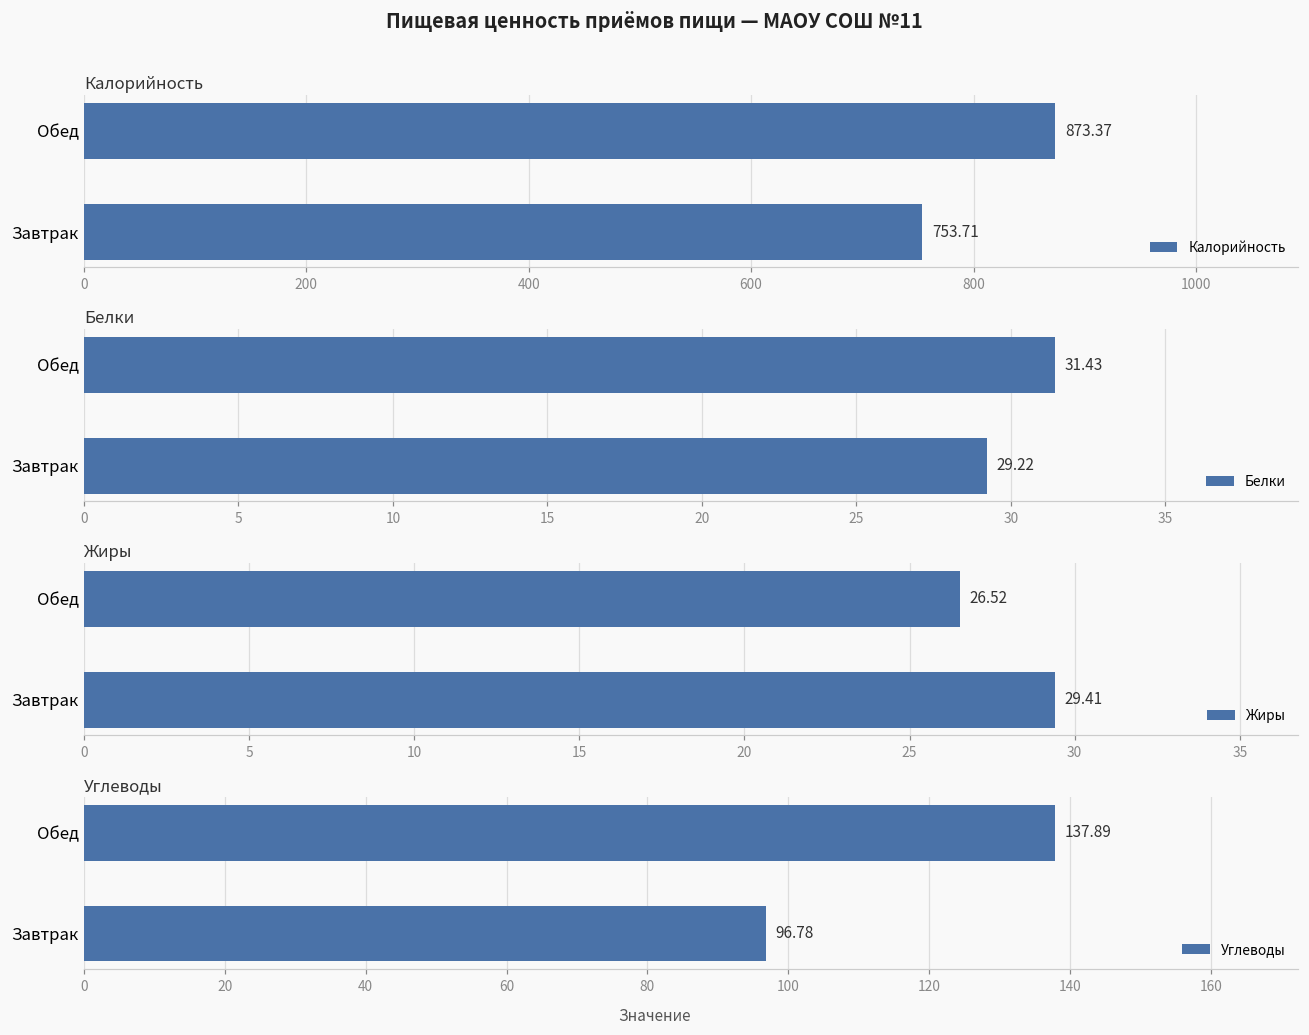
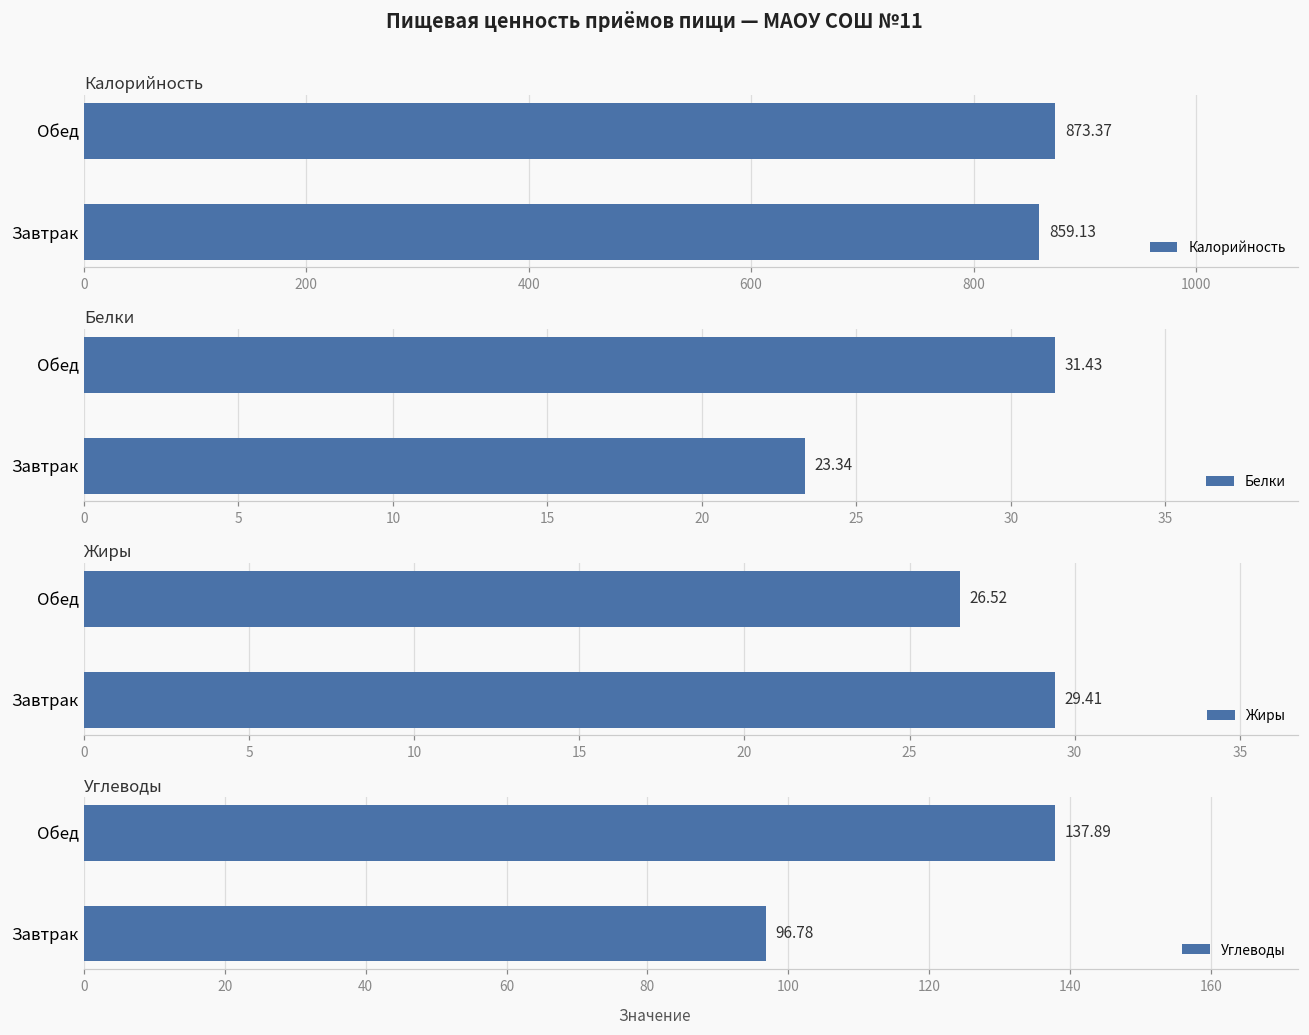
  {
    "Калорийность": {
      "Обед": 873.37,
-     "Завтрак": 753.71
+     "Завтрак": 859.13
    },
    "Белки": {
      "Обед": 31.43,
-     "Завтрак": 29.22
+     "Завтрак": 23.34
    },
    "Жиры": {
      "Обед": 26.52,
      "Завтрак": 29.41
    },
    "Углеводы": {
      "Обед": 137.89,
      "Завтрак": 96.78
    }
  }
